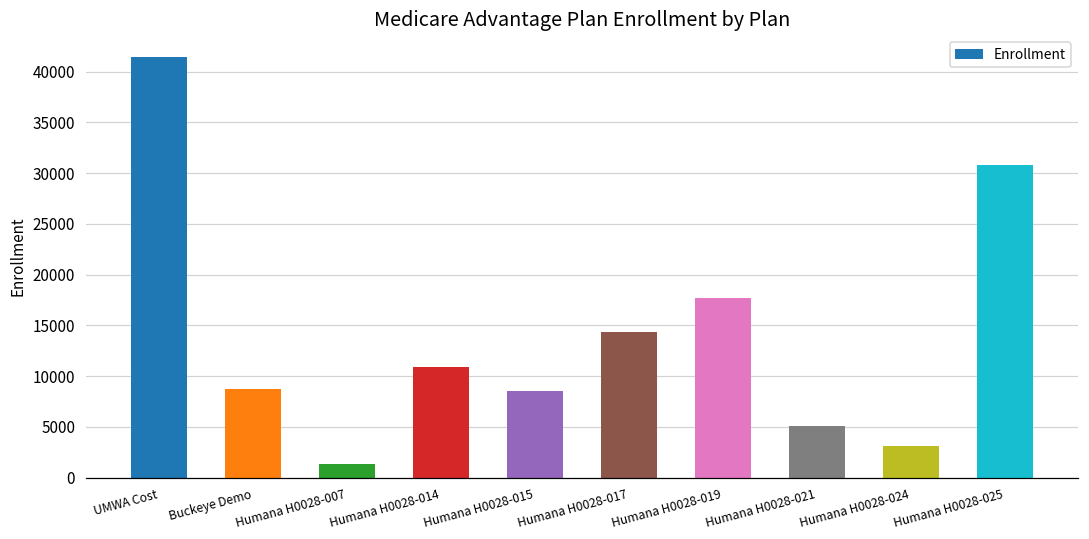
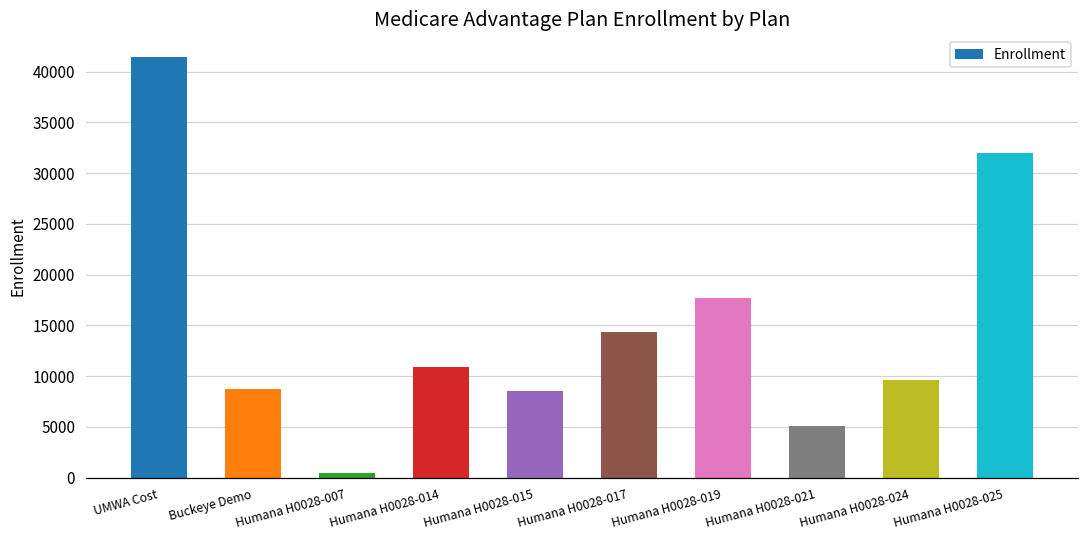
  {
    "UMWA Cost": 41000,
    "Buckeye Demo": 9000,
-   "Humana H0028-007": 1000,
+   "Humana H0028-007": 0,
    "Humana H0028-014": 11000,
    "Humana H0028-015": 9000,
    "Humana H0028-017": 14000,
    "Humana H0028-019": 18000,
    "Humana H0028-021": 5000,
-   "Humana H0028-024": 3000,
-   "Humana H0028-025": 31000
+   "Humana H0028-024": 10000,
+   "Humana H0028-025": 32000
  }
